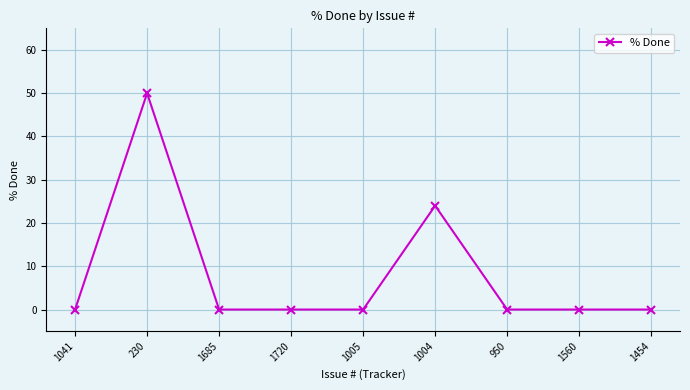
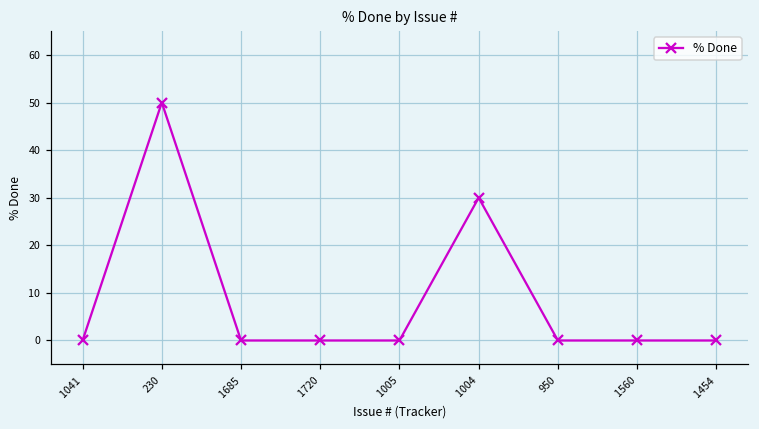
  {
    "1041": 0,
    "230": 50,
    "1685": 0,
    "1720": 0,
    "1005": 0,
-   "1004": 24,
+   "1004": 30,
    "950": 0,
    "1560": 0,
    "1454": 0
  }
